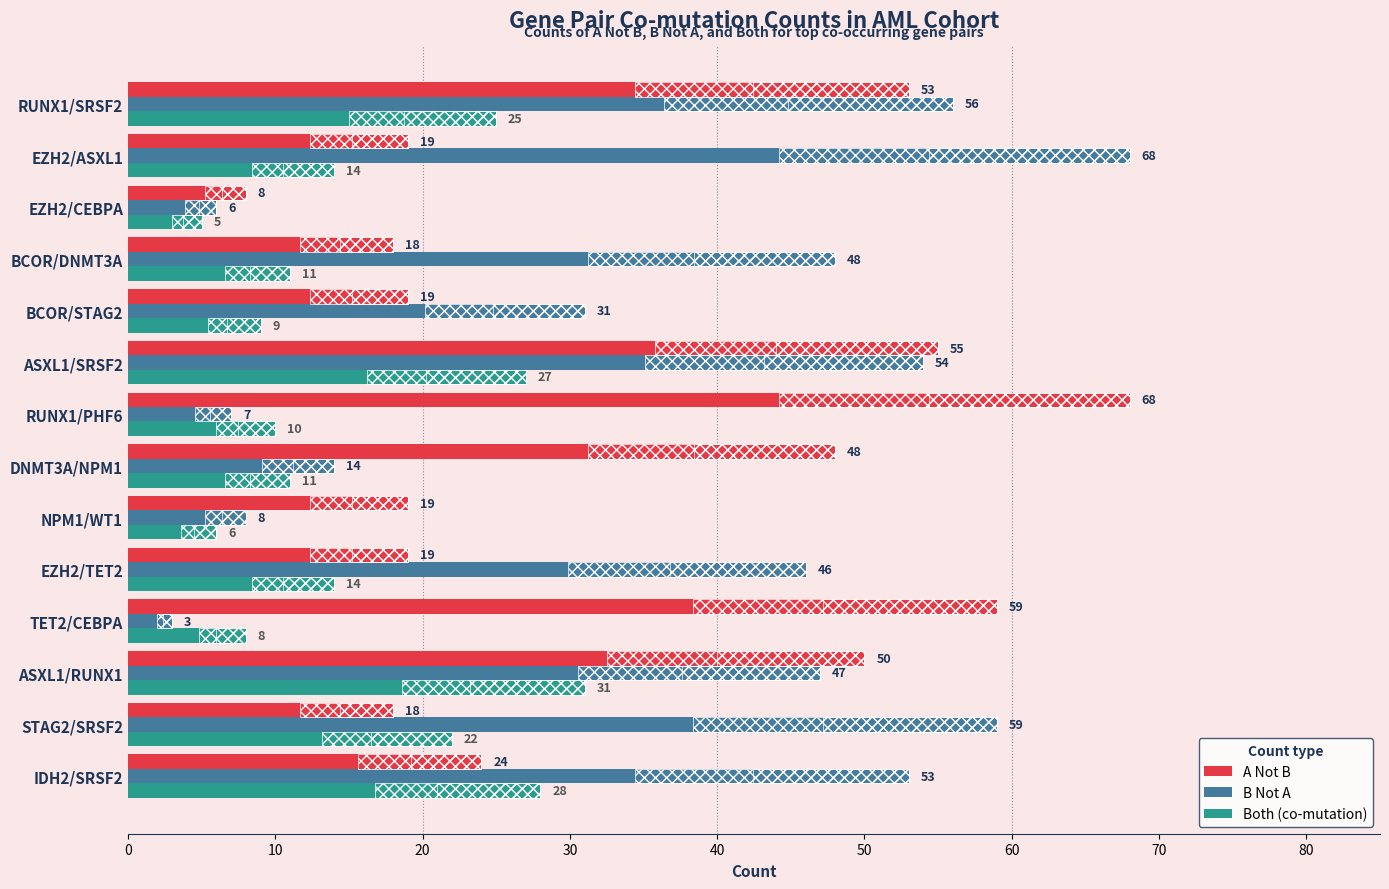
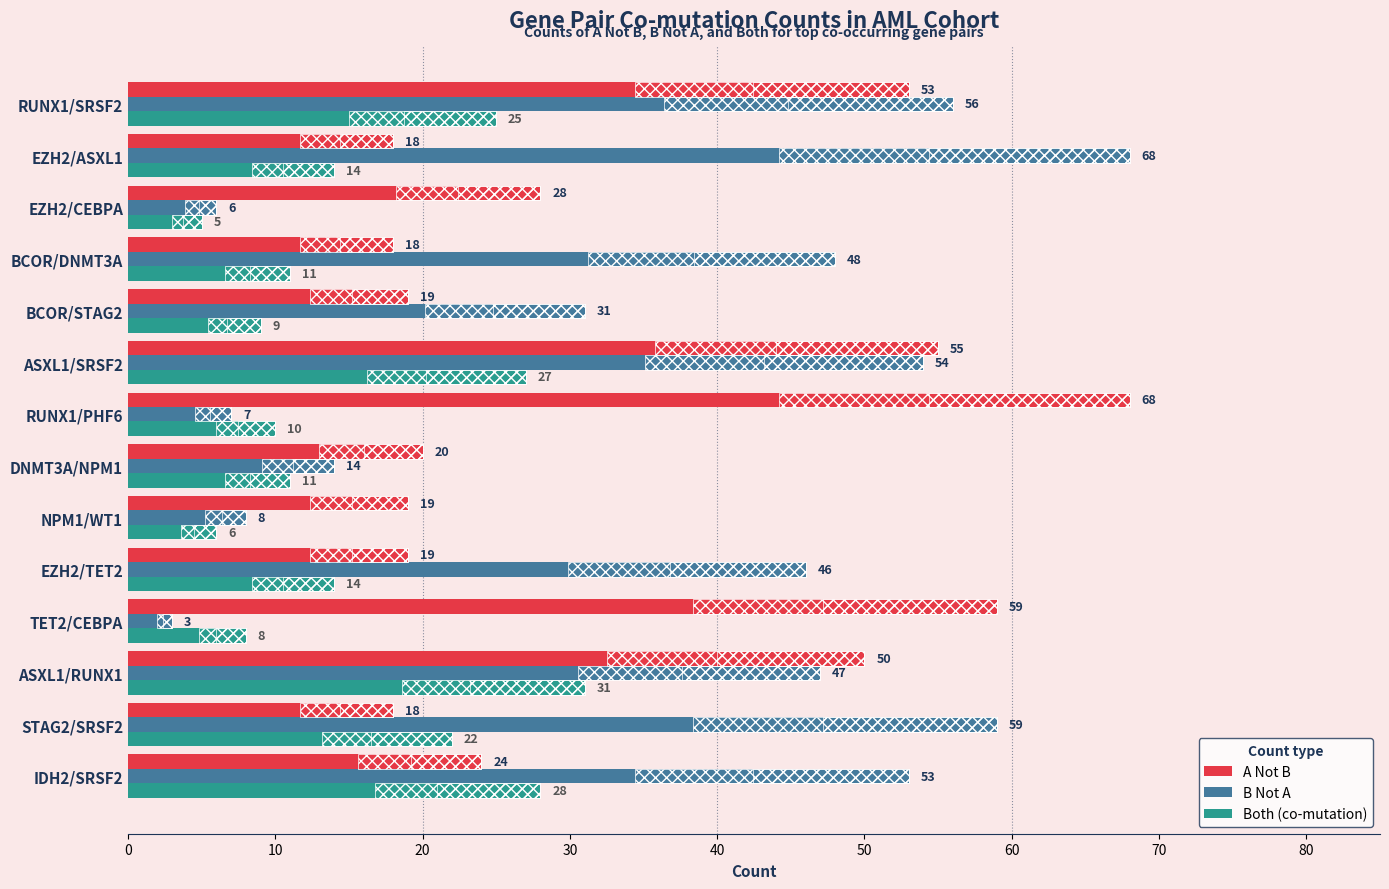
  {
    "A Not B": {
      "RUNX1/SRSF2": 53,
-     "EZH2/ASXL1": 19,
-     "EZH2/CEBPA": 8,
+     "EZH2/ASXL1": 18,
+     "EZH2/CEBPA": 28,
      "BCOR/DNMT3A": 18,
      "BCOR/STAG2": 19,
      "ASXL1/SRSF2": 55,
      "RUNX1/PHF6": 68,
-     "DNMT3A/NPM1": 48,
+     "DNMT3A/NPM1": 20,
      "NPM1/WT1": 19,
      "EZH2/TET2": 19,
      "TET2/CEBPA": 59,
      "ASXL1/RUNX1": 50,
      "STAG2/SRSF2": 18,
      "IDH2/SRSF2": 24
    }
  }
